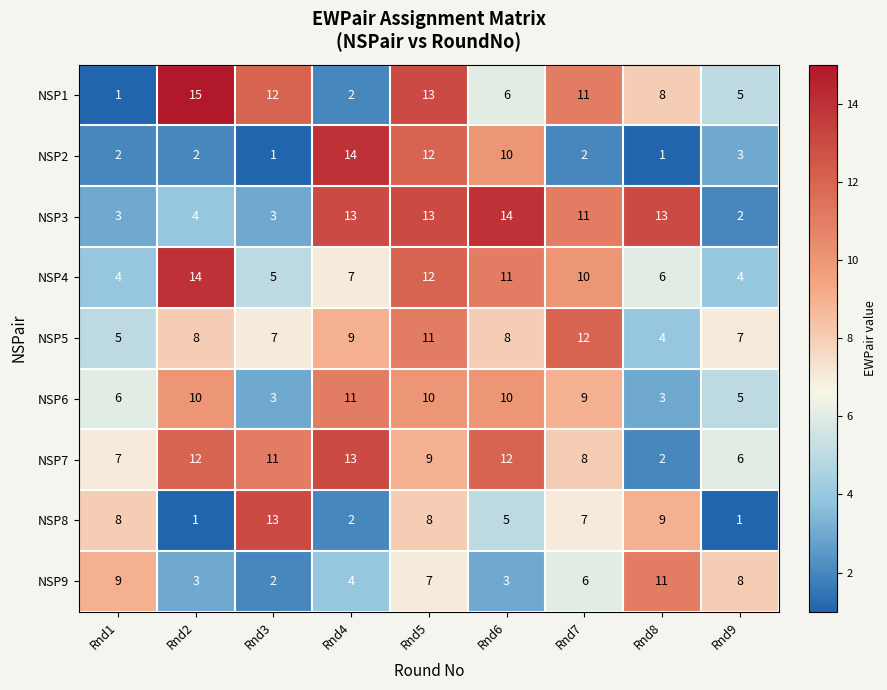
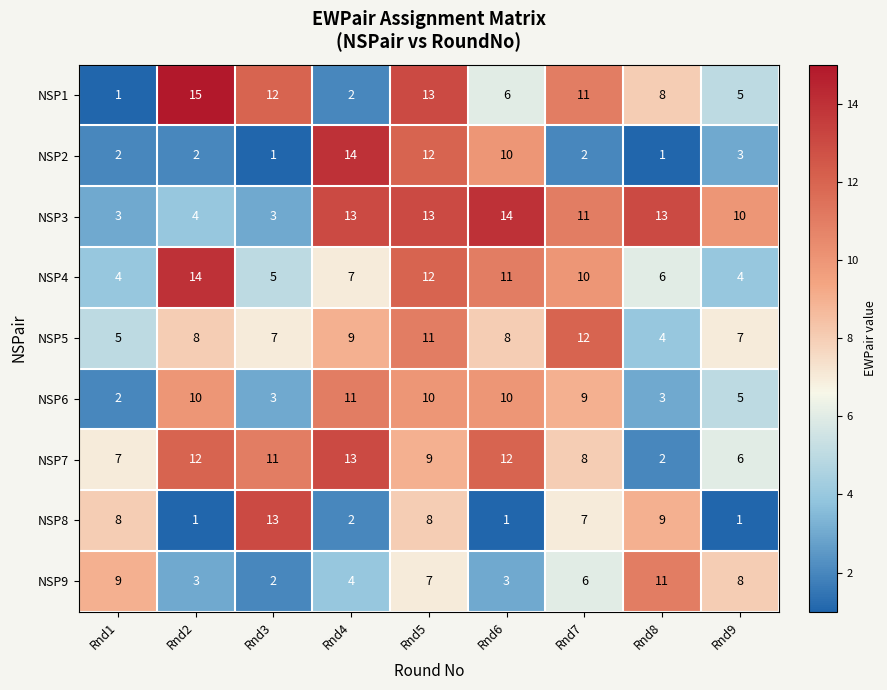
  {
    "NSP1": {
      "Rnd1": 1,
      "Rnd2": 15,
      "Rnd3": 12,
      "Rnd4": 2,
      "Rnd5": 13,
      "Rnd6": 6,
      "Rnd7": 11,
      "Rnd8": 8,
      "Rnd9": 5
    },
    "NSP2": {
      "Rnd1": 2,
      "Rnd2": 2,
      "Rnd3": 1,
      "Rnd4": 14,
      "Rnd5": 12,
      "Rnd6": 10,
      "Rnd7": 2,
      "Rnd8": 1,
      "Rnd9": 3
    },
    "NSP3": {
      "Rnd1": 3,
      "Rnd2": 4,
      "Rnd3": 3,
      "Rnd4": 13,
      "Rnd5": 13,
      "Rnd6": 14,
      "Rnd7": 11,
      "Rnd8": 13,
-     "Rnd9": 2
+     "Rnd9": 10
    },
    "NSP4": {
      "Rnd1": 4,
      "Rnd2": 14,
      "Rnd3": 5,
      "Rnd4": 7,
      "Rnd5": 12,
      "Rnd6": 11,
      "Rnd7": 10,
      "Rnd8": 6,
      "Rnd9": 4
    },
    "NSP5": {
      "Rnd1": 5,
      "Rnd2": 8,
      "Rnd3": 7,
      "Rnd4": 9,
      "Rnd5": 11,
      "Rnd6": 8,
      "Rnd7": 12,
      "Rnd8": 4,
      "Rnd9": 7
    },
    "NSP6": {
-     "Rnd1": 6,
+     "Rnd1": 2,
      "Rnd2": 10,
      "Rnd3": 3,
      "Rnd4": 11,
      "Rnd5": 10,
      "Rnd6": 10,
      "Rnd7": 9,
      "Rnd8": 3,
      "Rnd9": 5
    },
    "NSP7": {
      "Rnd1": 7,
      "Rnd2": 12,
      "Rnd3": 11,
      "Rnd4": 13,
      "Rnd5": 9,
      "Rnd6": 12,
      "Rnd7": 8,
      "Rnd8": 2,
      "Rnd9": 6
    },
    "NSP8": {
      "Rnd1": 8,
      "Rnd2": 1,
      "Rnd3": 13,
      "Rnd4": 2,
      "Rnd5": 8,
-     "Rnd6": 5,
+     "Rnd6": 1,
      "Rnd7": 7,
      "Rnd8": 9,
      "Rnd9": 1
    },
    "NSP9": {
      "Rnd1": 9,
      "Rnd2": 3,
      "Rnd3": 2,
      "Rnd4": 4,
      "Rnd5": 7,
      "Rnd6": 3,
      "Rnd7": 6,
      "Rnd8": 11,
      "Rnd9": 8
    }
  }
